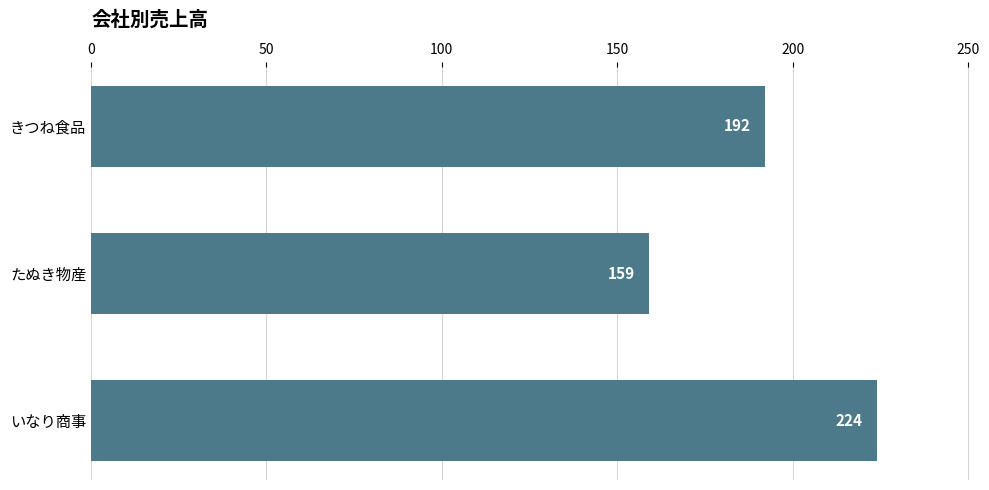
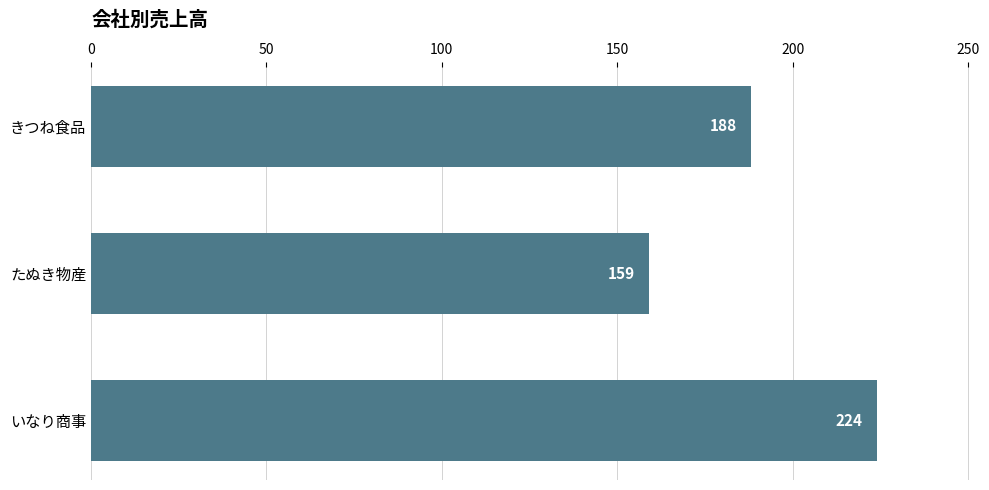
  {
-   "きつね食品": 192,
+   "きつね食品": 188,
    "たぬき物産": 159,
    "いなり商事": 224
  }
